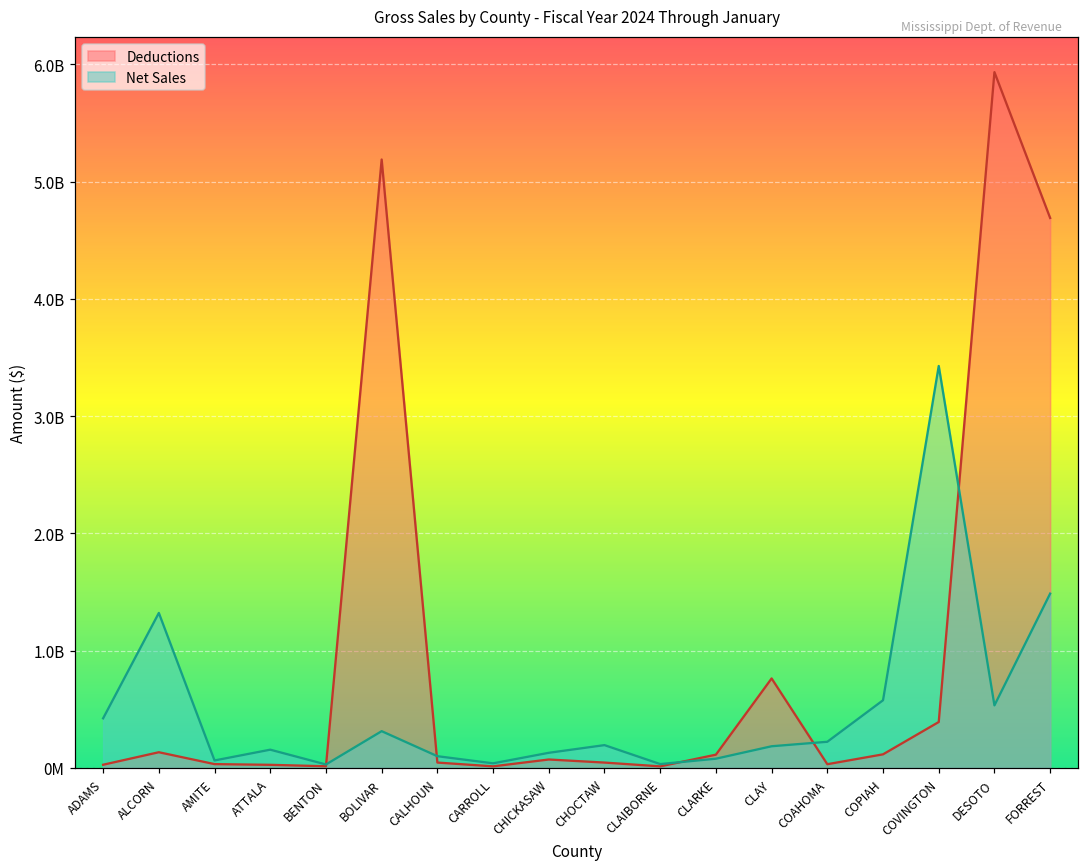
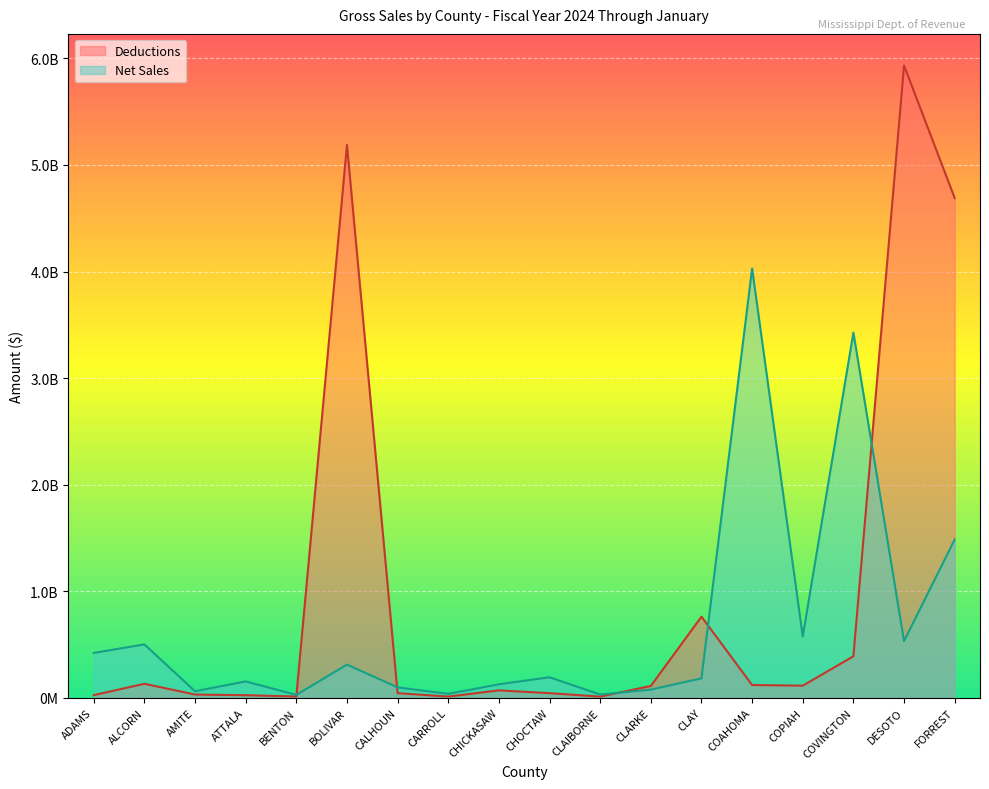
  {
    "Deductions": {
      "ADAMS": 30000000,
      "ALCORN": 130000000,
      "AMITE": 30000000,
      "ATTALA": 30000000,
      "BOLIVAR": 5190000000,
      "CALHOUN": 40000000,
      "CARROLL": 10000000,
      "CHICKASAW": 70000000,
      "CHOCTAW": 40000000,
      "CLARKE": 110000000,
      "CLAY": 760000000,
-     "COAHOMA": 30000000,
+     "COAHOMA": 120000000,
      "COPIAH": 110000000,
      "COVINGTON": 390000000,
      "DESOTO": 5930000000,
      "FORREST": 4690000000
    },
    "Net Sales": {
      "ADAMS": 420000000,
-     "ALCORN": 1320000000,
+     "ALCORN": 500000000,
      "AMITE": 60000000,
      "ATTALA": 150000000,
      "BOLIVAR": 310000000,
      "CALHOUN": 100000000,
      "CARROLL": 40000000,
      "CHICKASAW": 130000000,
      "CHOCTAW": 190000000,
      "CLARKE": 80000000,
      "CLAY": 180000000,
-     "COAHOMA": 220000000,
+     "COAHOMA": 4030000000,
      "COPIAH": 580000000,
      "COVINGTON": 3430000000,
      "DESOTO": 530000000,
      "FORREST": 1490000000
    }
  }
